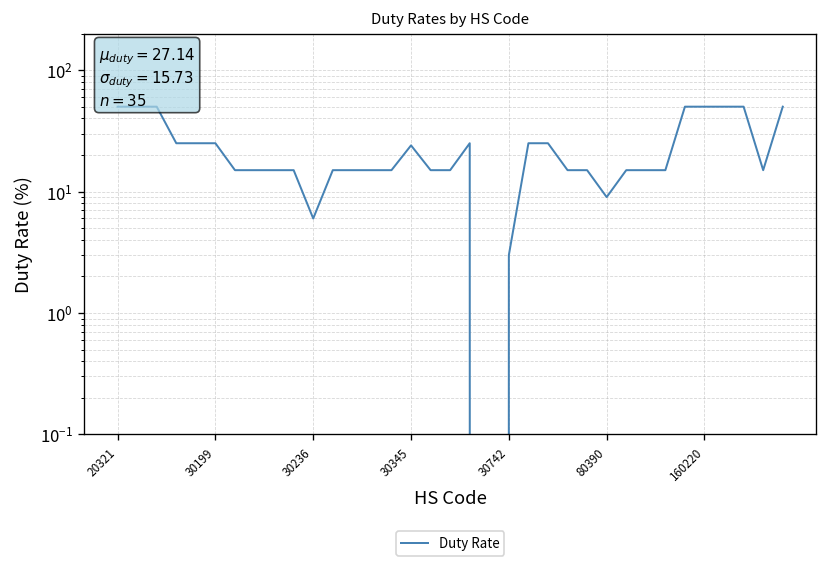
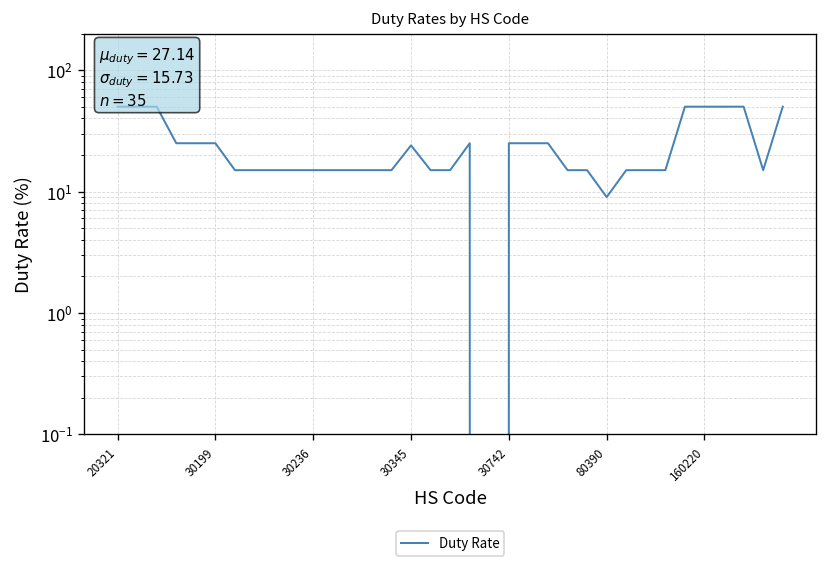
  {
    "30199": 25,
-   "30236": 6,
+   "30236": 15,
    "30345": 24,
-   "30742": 3,
+   "30742": 25,
    "80390": 9,
    "160220": 50
  }
